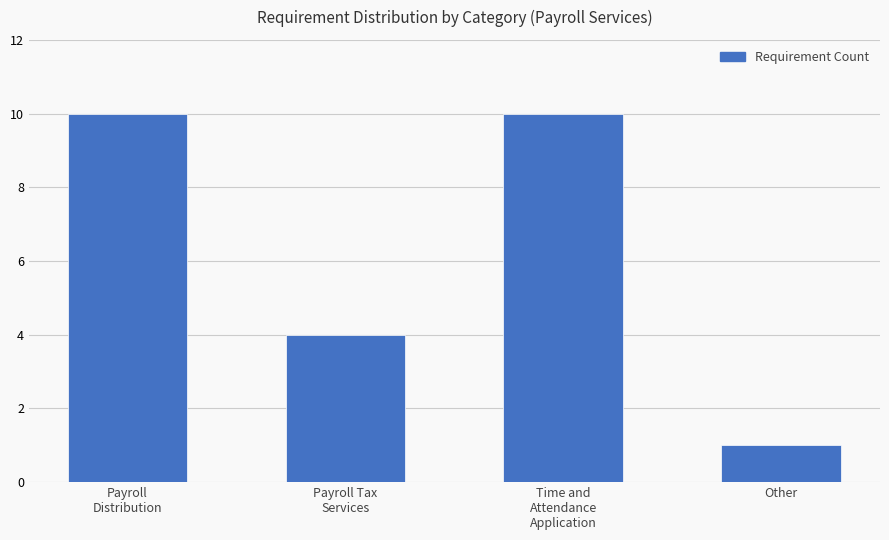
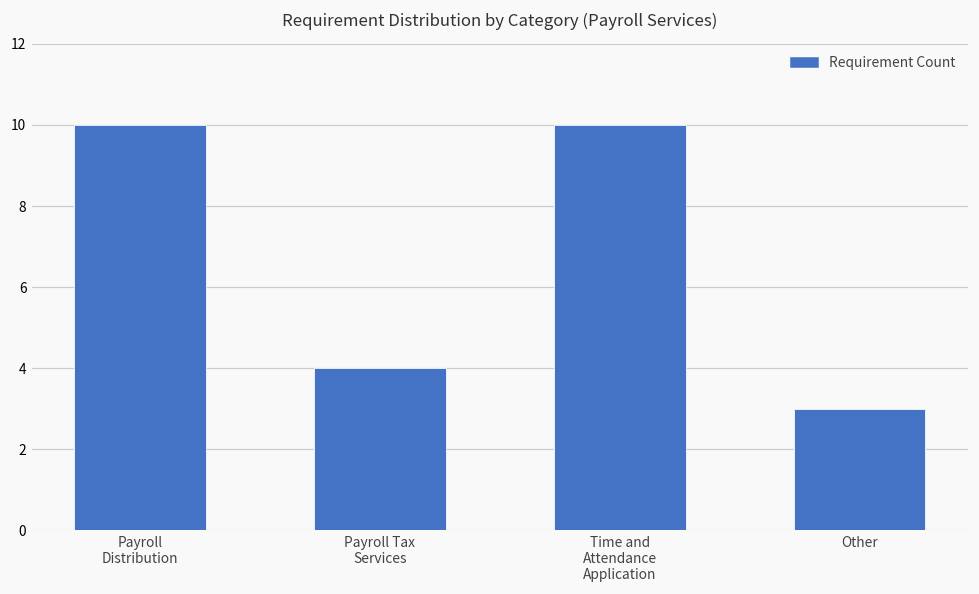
  {
    "Payroll Distribution": 10,
    "Payroll Tax Services": 4,
    "Time and Attendance Application": 10,
-   "Other": 1
+   "Other": 3
  }
